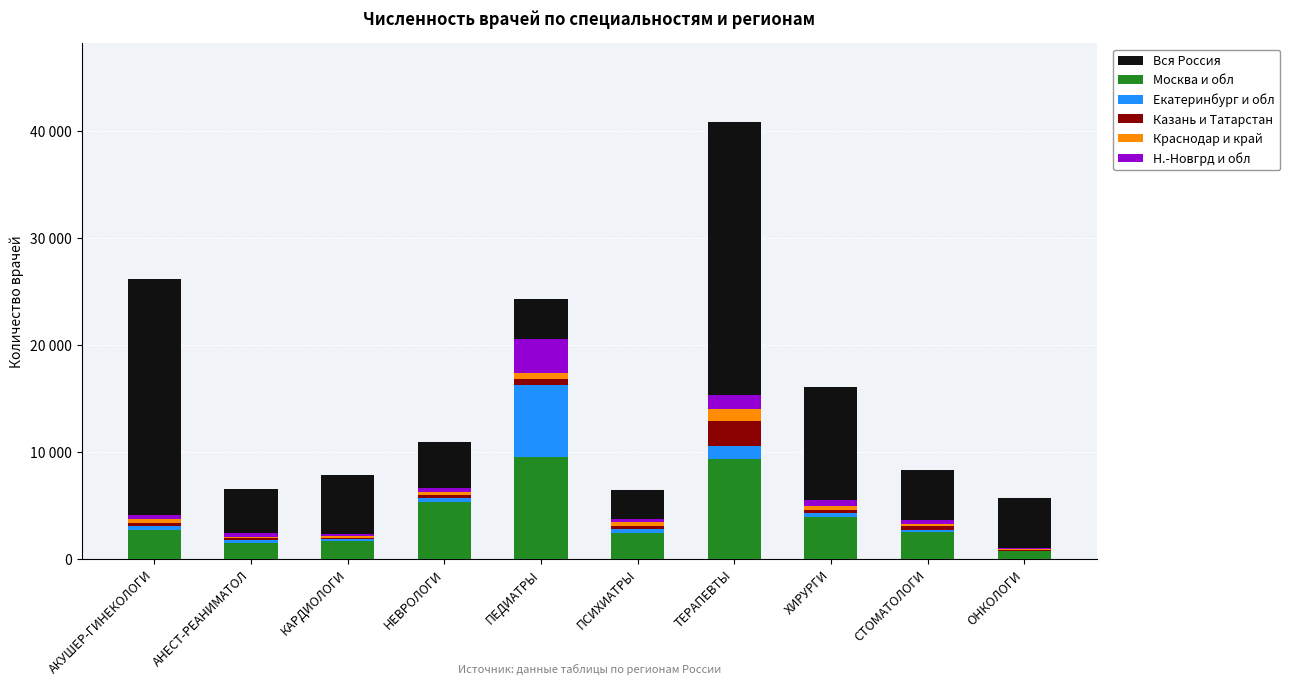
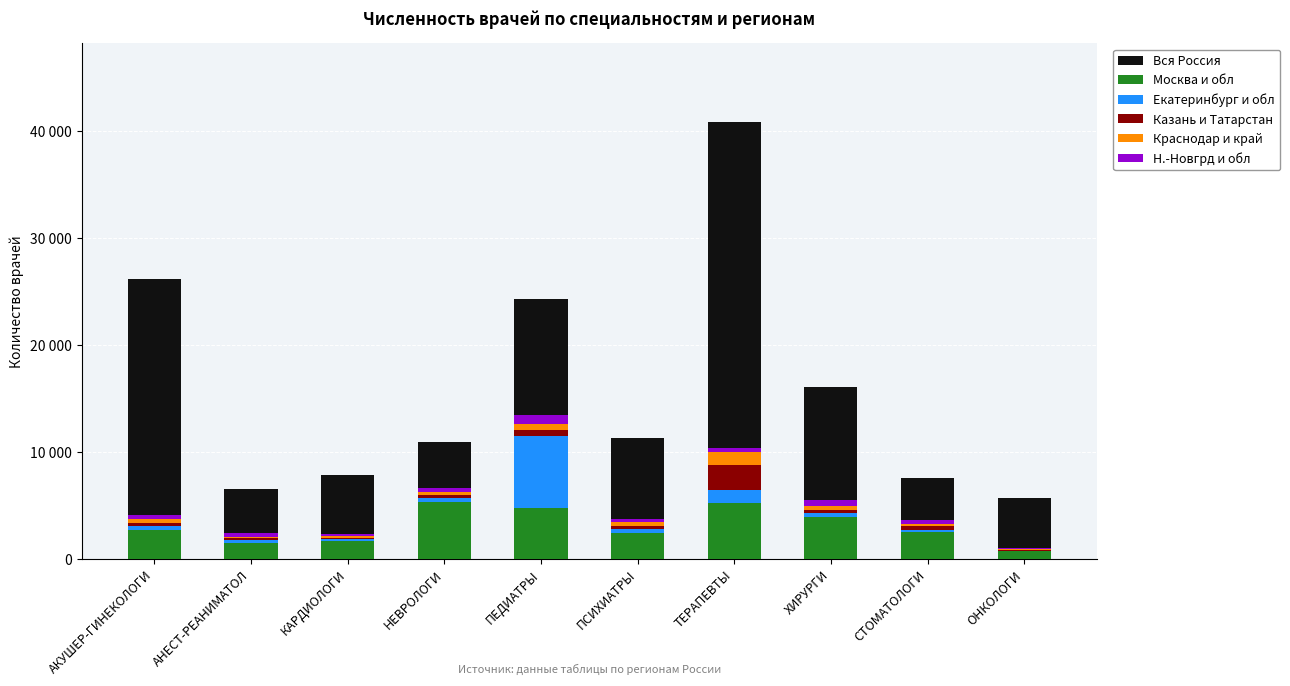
  {
    "Вся Россия": {
      "АКУШЕР-ГИНЕКОЛОГИ": 26100,
      "АНЕСТ-РЕАНИМАТОЛ": 6500,
      "КАРДИОЛОГИ": 7800,
      "НЕВРОЛОГИ": 10900,
      "ПЕДИАТРЫ": 24300,
-     "ПСИХИАТРЫ": 6400,
+     "ПСИХИАТРЫ": 11300,
      "ТЕРАПЕВТЫ": 40800,
      "ХИРУРГИ": 16000,
-     "СТОМАТОЛОГИ": 8300,
+     "СТОМАТОЛОГИ": 7500,
      "ОНКОЛОГИ": 5700
    },
    "Москва и обл": {
-     "ПЕДИАТРЫ": 9500,
-     "ТЕРАПЕВТЫ": 9300
+     "ПЕДИАТРЫ": 4700,
+     "ТЕРАПЕВТЫ": 5200
    },
    "Н.-Новгрд и обл": {
-     "ПЕДИАТРЫ": 3200,
-     "ТЕРАПЕВТЫ": 1300
+     "ПЕДИАТРЫ": 900,
+     "ТЕРАПЕВТЫ": 400
    }
  }
